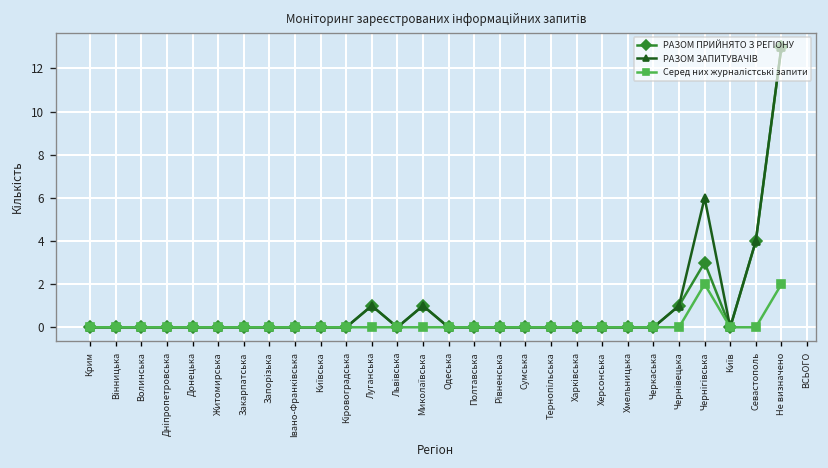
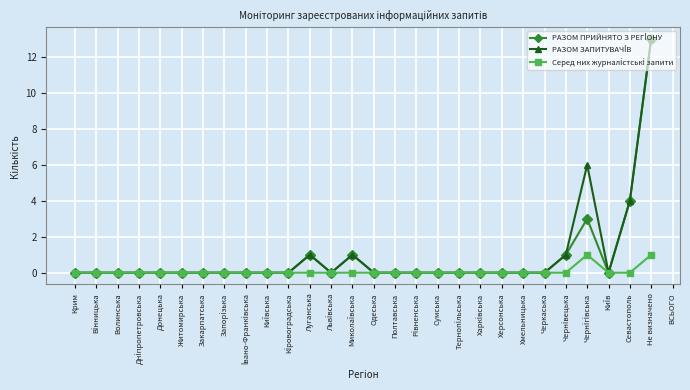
  {
    "Серед них журналістські запити": {
      "Луганська": 0,
      "Миколаївська": 0,
      "Чернівецька": 0,
-     "Чернігівська": 2,
+     "Чернігівська": 1,
      "Севастополь": 0,
-     "Не визначено": 2
+     "Не визначено": 1
    }
  }
